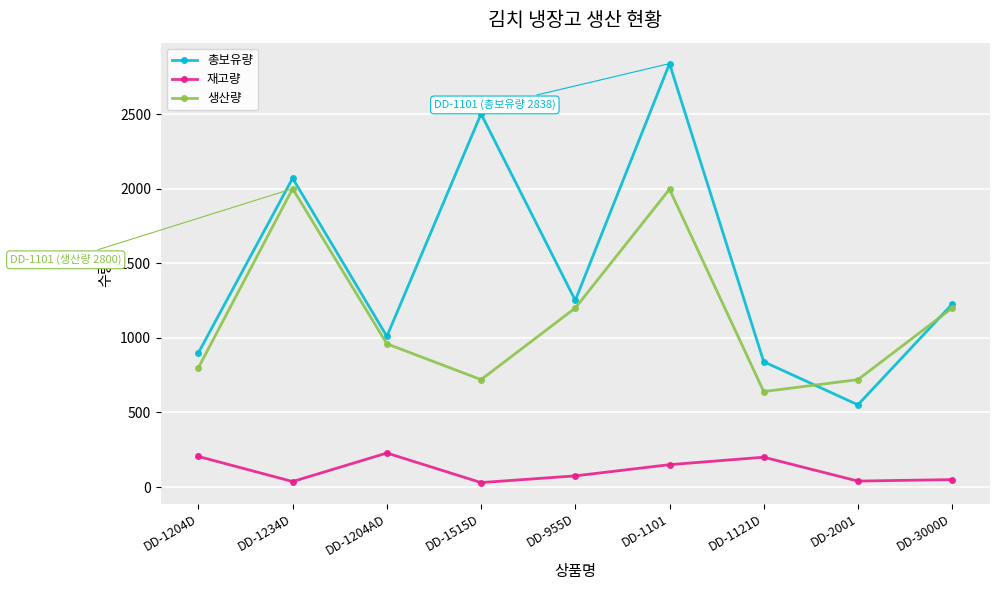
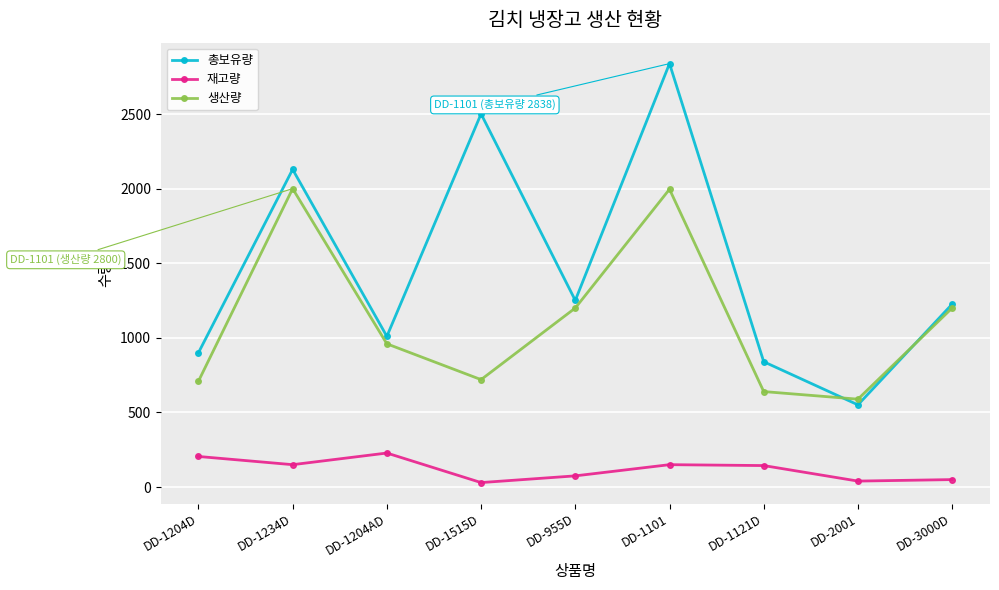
  {
    "총보유량": {
      "DD-1204D": 900,
-     "DD-1234D": 2070,
+     "DD-1234D": 2130,
      "DD-1204AD": 1010,
      "DD-1515D": 2500,
      "DD-955D": 1250,
      "DD-1121D": 840,
      "DD-2001": 550,
      "DD-3000D": 1230
    },
    "재고량": {
      "DD-1204D": 210,
-     "DD-1234D": 40,
+     "DD-1234D": 150,
      "DD-1204AD": 230,
      "DD-1515D": 30,
      "DD-955D": 80,
      "DD-1101": 150,
-     "DD-1121D": 200,
+     "DD-1121D": 140,
      "DD-2001": 40,
      "DD-3000D": 50
    },
    "생산량": {
-     "DD-1204D": 800,
+     "DD-1204D": 710,
      "DD-1204AD": 960,
      "DD-1515D": 720,
      "DD-955D": 1200,
      "DD-1101": 2000,
      "DD-1121D": 640,
-     "DD-2001": 720,
+     "DD-2001": 590,
      "DD-3000D": 1200
    }
  }
